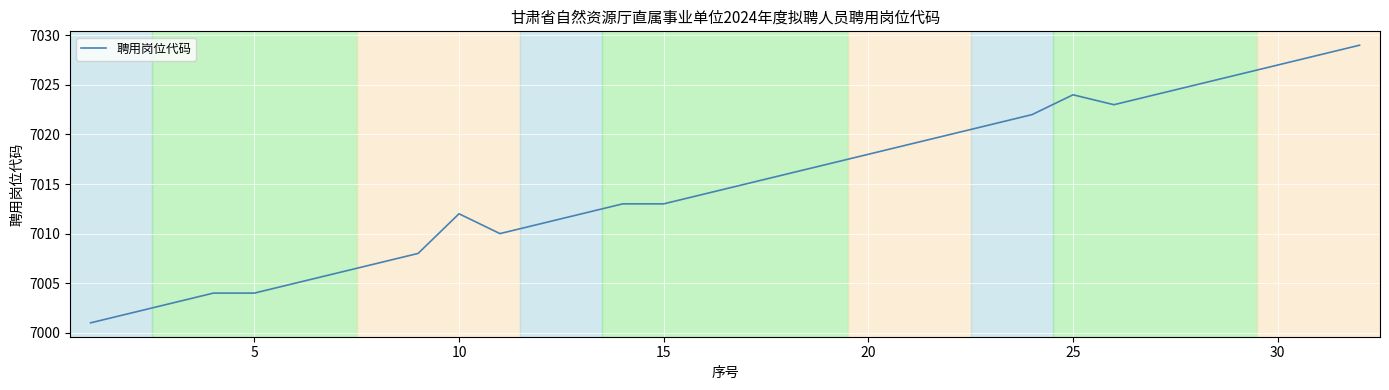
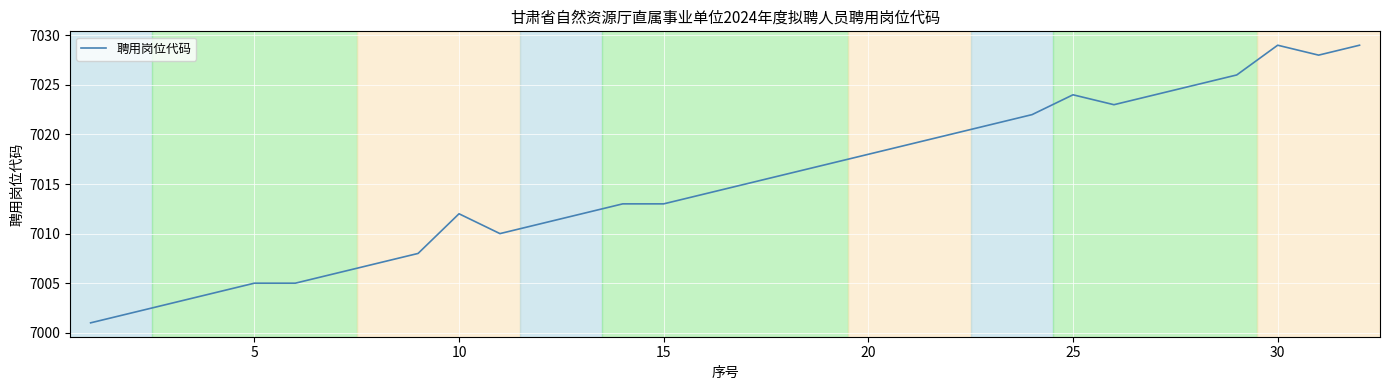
  {
-   "5": 7004,
+   "5": 7005,
    "10": 7012,
    "15": 7013,
    "20": 7018,
    "25": 7024,
-   "30": 7027
+   "30": 7029
  }
